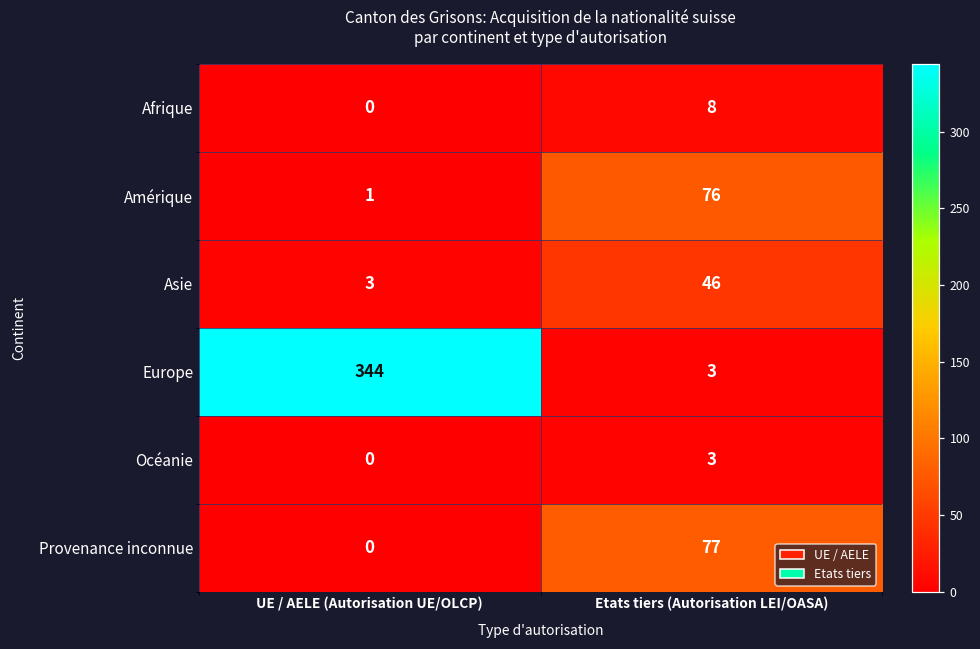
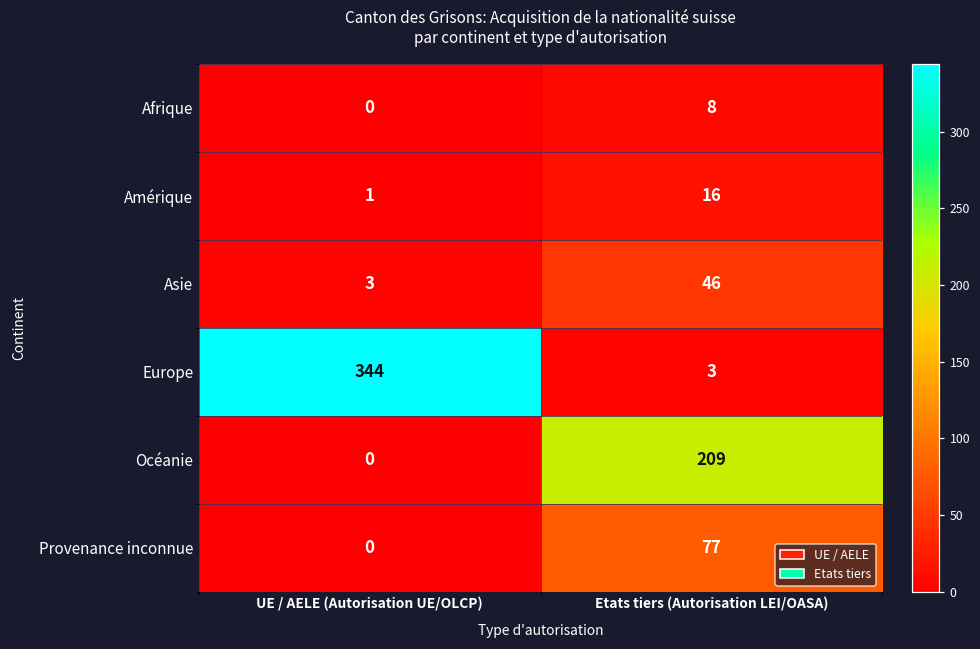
  {
    "Afrique": {
      "UE / AELE (Autorisation UE/OLCP)": 0,
      "Etats tiers (Autorisation LEI/OASA)": 8
    },
    "Amérique": {
      "UE / AELE (Autorisation UE/OLCP)": 1,
-     "Etats tiers (Autorisation LEI/OASA)": 76
+     "Etats tiers (Autorisation LEI/OASA)": 16
    },
    "Asie": {
      "UE / AELE (Autorisation UE/OLCP)": 3,
      "Etats tiers (Autorisation LEI/OASA)": 46
    },
    "Europe": {
      "UE / AELE (Autorisation UE/OLCP)": 344,
      "Etats tiers (Autorisation LEI/OASA)": 3
    },
    "Océanie": {
      "UE / AELE (Autorisation UE/OLCP)": 0,
-     "Etats tiers (Autorisation LEI/OASA)": 3
+     "Etats tiers (Autorisation LEI/OASA)": 209
    },
    "Provenance inconnue": {
      "UE / AELE (Autorisation UE/OLCP)": 0,
      "Etats tiers (Autorisation LEI/OASA)": 77
    }
  }
